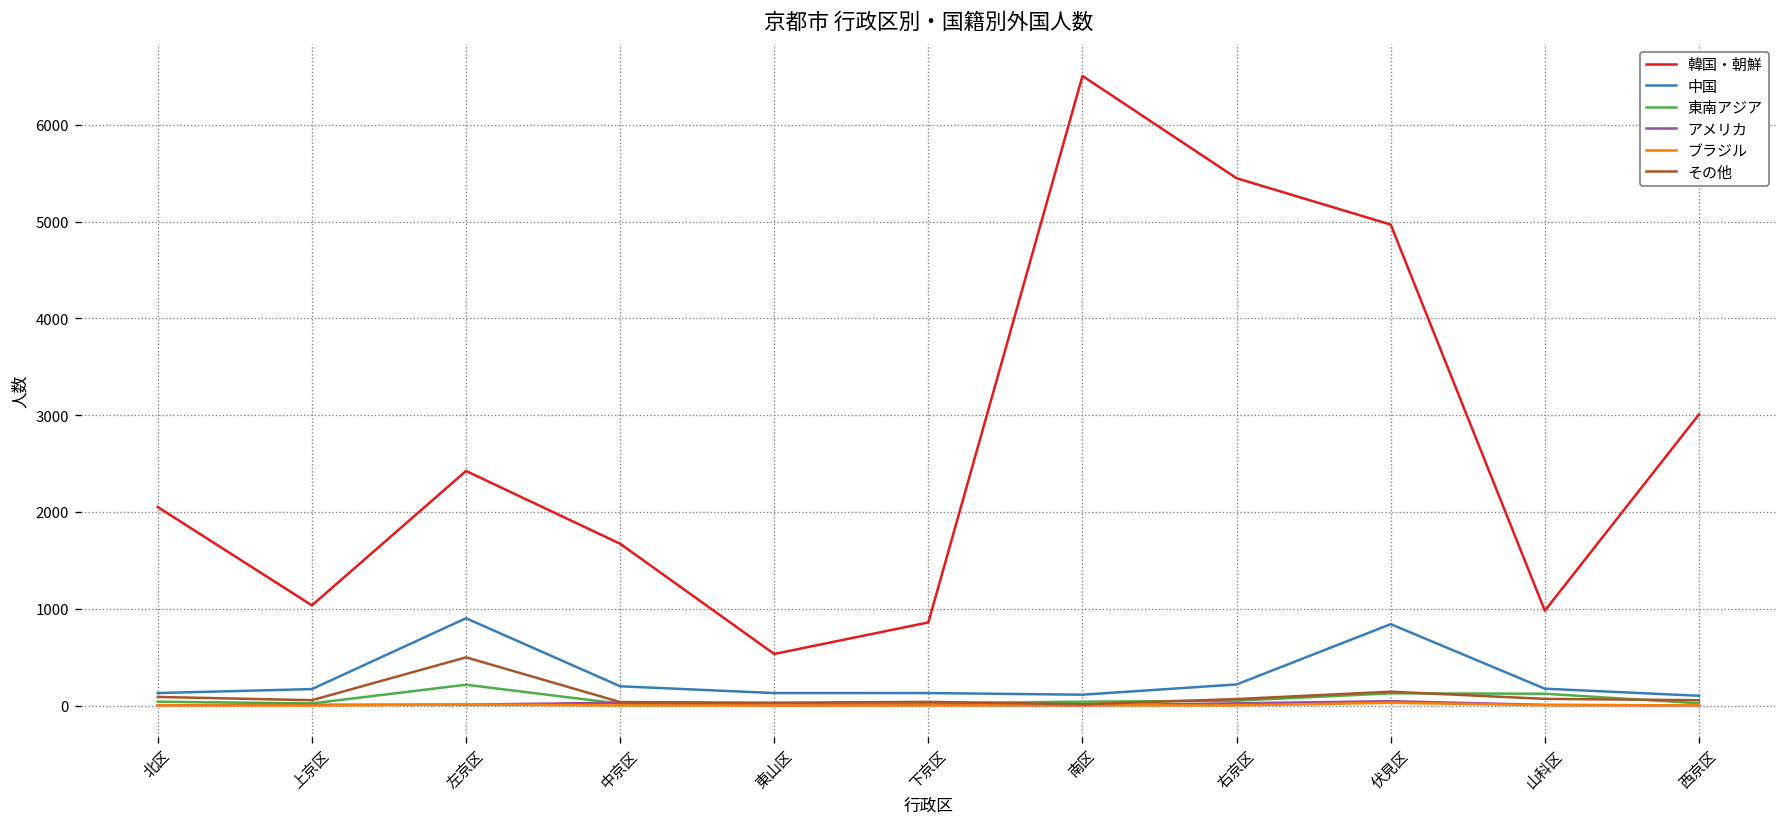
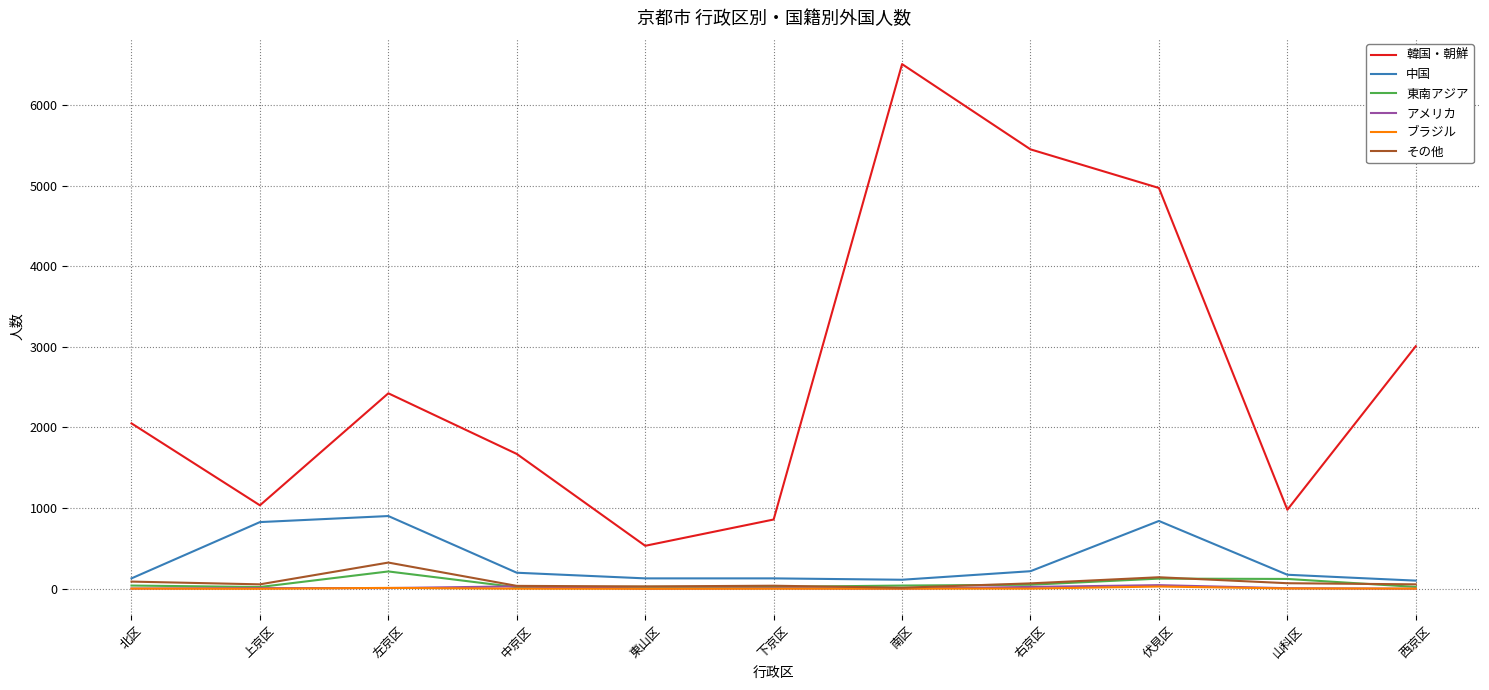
  {
    "韓国・朝鮮": {
      "北区": 2100,
      "上京区": 1000,
      "左京区": 2400,
      "中京区": 1700,
      "東山区": 500,
      "下京区": 900,
      "南区": 6500,
      "右京区": 5400,
      "伏見区": 5000,
      "山科区": 1000,
      "西京区": 3000
    },
    "中国": {
      "北区": 100,
-     "上京区": 200,
+     "上京区": 800,
      "左京区": 900,
      "中京区": 200,
      "東山区": 100,
      "下京区": 100,
      "南区": 100,
      "右京区": 200,
      "伏見区": 800,
      "山科区": 200,
      "西京区": 100
    },
    "東南アジア": {
      "北区": 0,
      "左京区": 200,
      "山科区": 100
    },
    "その他": {
      "北区": 100,
      "上京区": 100,
-     "左京区": 500,
+     "左京区": 300,
      "山科区": 100,
      "西京区": 100
    }
  }
